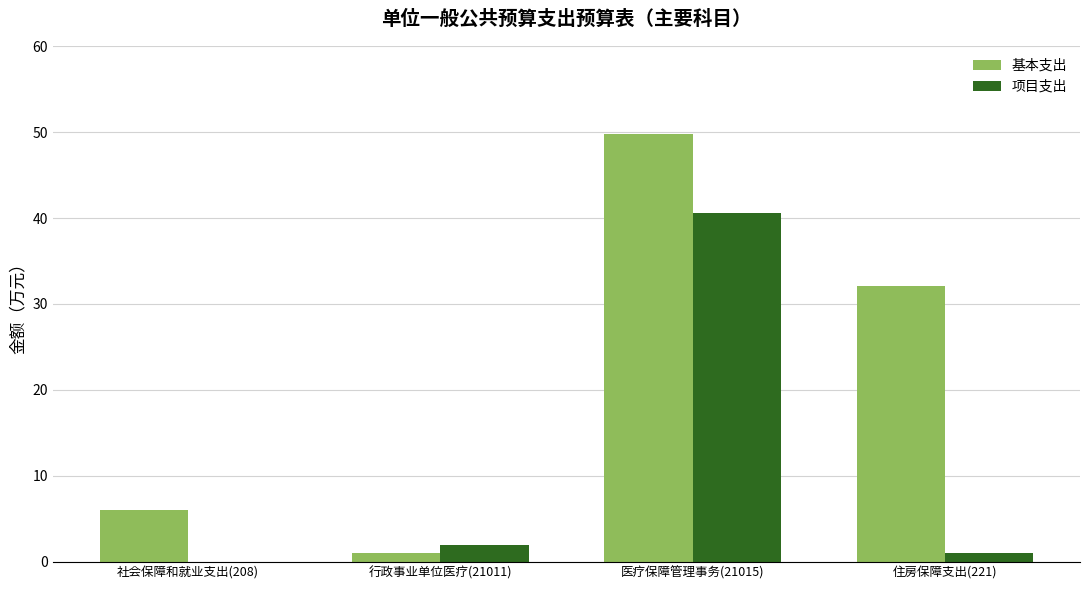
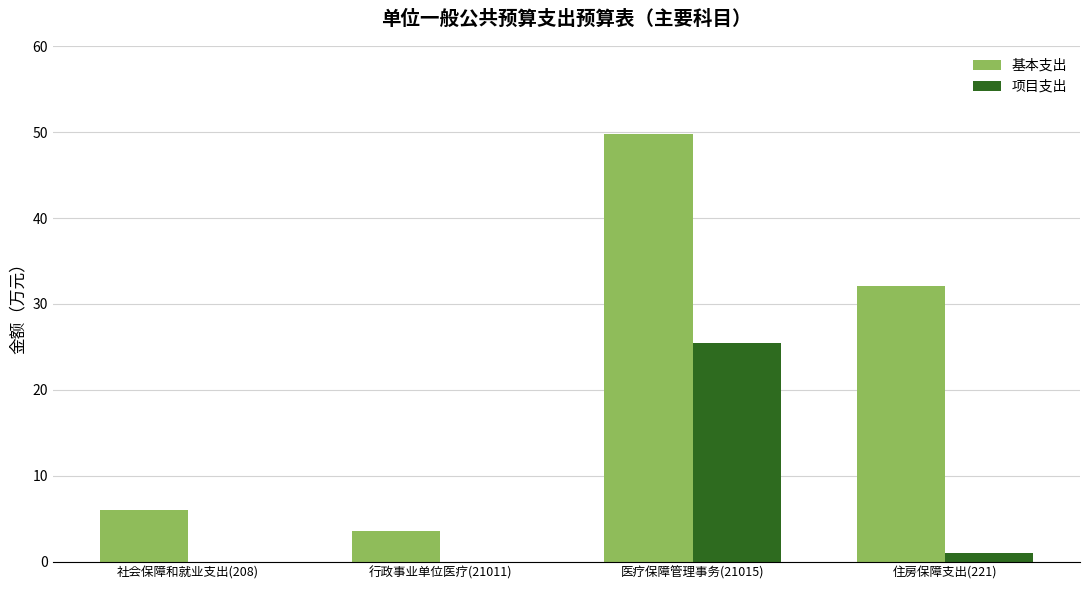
  {
    "基本支出": {
      "社会保障和就业支出(208)": 6,
-     "行政事业单位医疗(21011)": 1,
+     "行政事业单位医疗(21011)": 4,
      "医疗保障管理事务(21015)": 50,
      "住房保障支出(221)": 32
    },
    "项目支出": {
      "社会保障和就业支出(208)": 0,
-     "行政事业单位医疗(21011)": 2,
-     "医疗保障管理事务(21015)": 41,
+     "行政事业单位医疗(21011)": 0,
+     "医疗保障管理事务(21015)": 25,
      "住房保障支出(221)": 1
    }
  }
